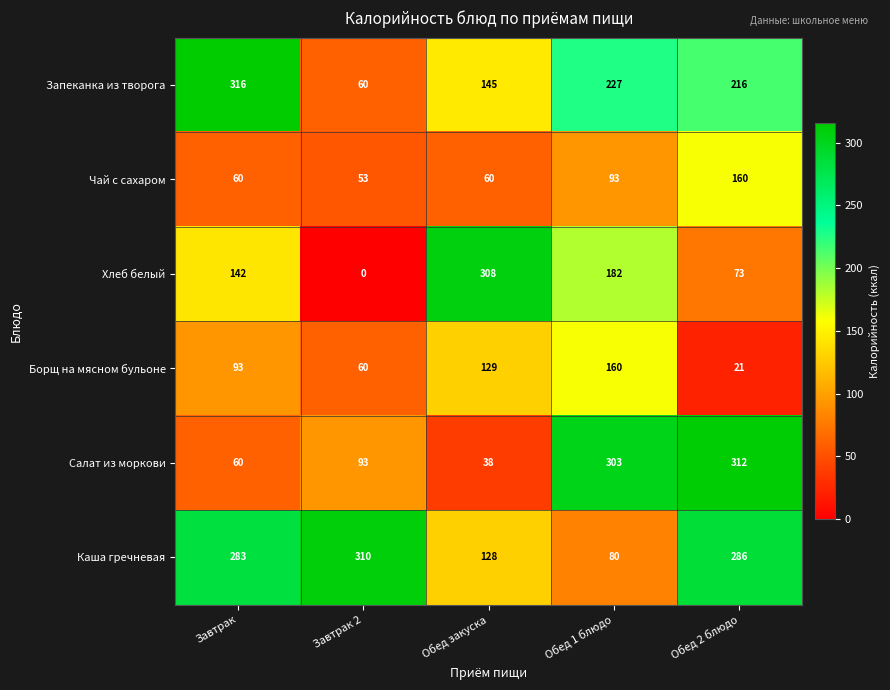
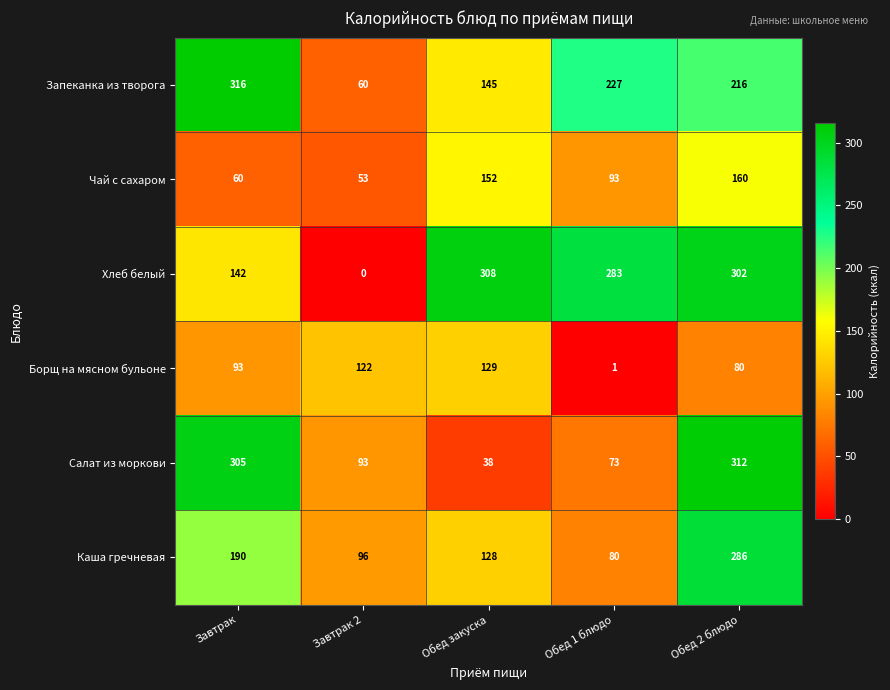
  {
    "Запеканка из творога": {
      "Завтрак": 316,
      "Завтрак 2": 60,
      "Обед закуска": 145,
      "Обед 1 блюдо": 227,
      "Обед 2 блюдо": 216
    },
    "Чай с сахаром": {
      "Завтрак": 60,
      "Завтрак 2": 53,
-     "Обед закуска": 60,
+     "Обед закуска": 152,
      "Обед 1 блюдо": 93,
      "Обед 2 блюдо": 160
    },
    "Хлеб белый": {
      "Завтрак": 142,
      "Завтрак 2": 0,
      "Обед закуска": 308,
-     "Обед 1 блюдо": 182,
-     "Обед 2 блюдо": 73
+     "Обед 1 блюдо": 283,
+     "Обед 2 блюдо": 302
    },
    "Борщ на мясном бульоне": {
      "Завтрак": 93,
-     "Завтрак 2": 60,
+     "Завтрак 2": 122,
      "Обед закуска": 129,
-     "Обед 1 блюдо": 160,
-     "Обед 2 блюдо": 21
+     "Обед 1 блюдо": 1,
+     "Обед 2 блюдо": 80
    },
    "Салат из моркови": {
-     "Завтрак": 60,
+     "Завтрак": 305,
      "Завтрак 2": 93,
      "Обед закуска": 38,
-     "Обед 1 блюдо": 303,
+     "Обед 1 блюдо": 73,
      "Обед 2 блюдо": 312
    },
    "Каша гречневая": {
-     "Завтрак": 283,
-     "Завтрак 2": 310,
+     "Завтрак": 190,
+     "Завтрак 2": 96,
      "Обед закуска": 128,
      "Обед 1 блюдо": 80,
      "Обед 2 блюдо": 286
    }
  }
